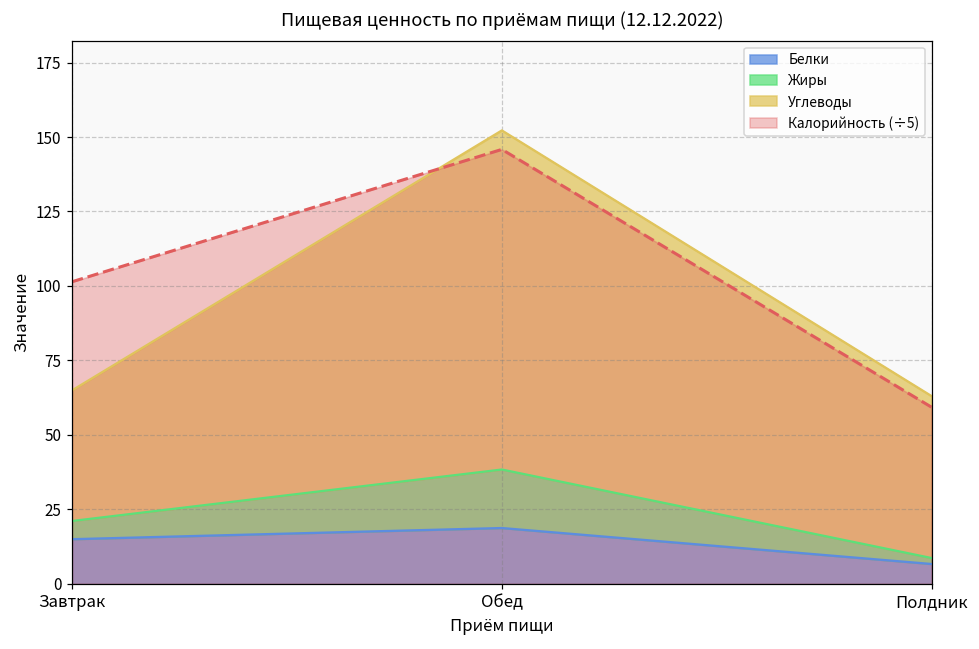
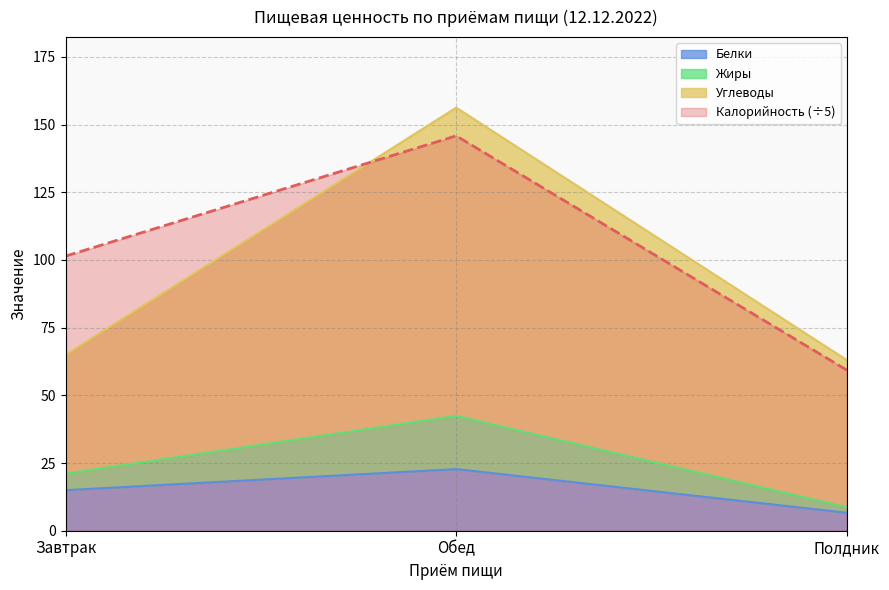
  {
    "Белки": {
      "Завтрак": 15,
-     "Обед": 19,
+     "Обед": 23,
      "Полдник": 7
    },
    "Жиры": {
      "Завтрак": 6,
      "Обед": 20,
      "Полдник": 2
    },
    "Углеводы": {
      "Завтрак": 44,
      "Обед": 114,
      "Полдник": 54
    },
    "Калорийность (÷5)": {
      "Завтрак": 101,
      "Обед": 146,
      "Полдник": 59
    }
  }
